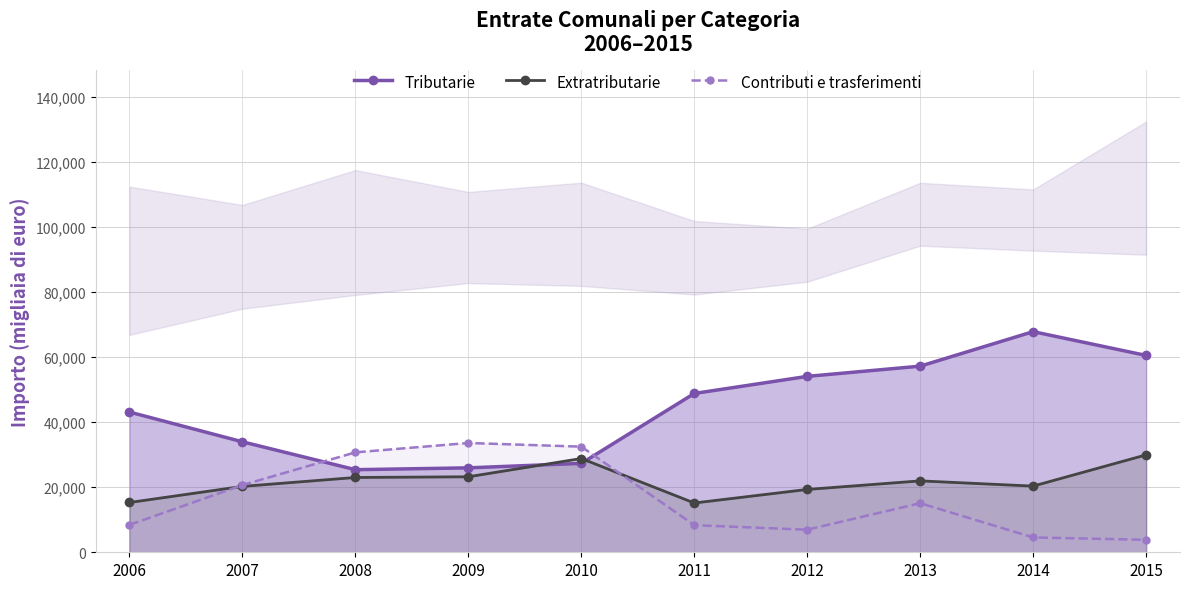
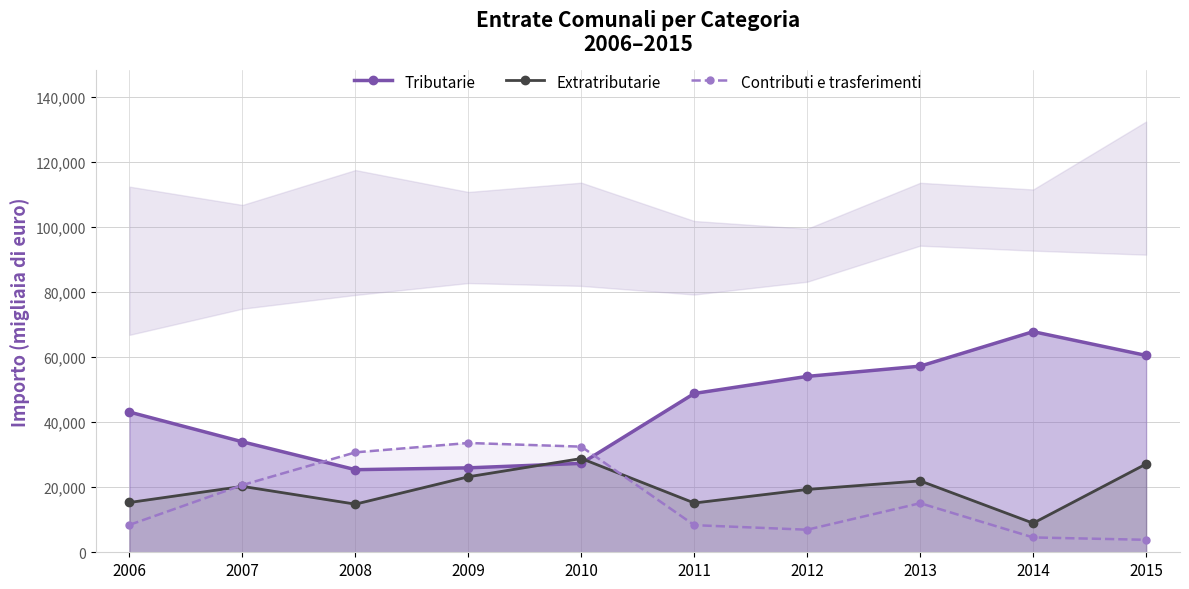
  {
    "Extratributarie": {
      "2006": "15,000",
-     "2008": "23,000",
+     "2008": "15,000",
      "2009": "23,000",
      "2010": "29,000",
      "2011": "15,000",
      "2012": "19,000",
      "2013": "22,000",
-     "2014": "20,000",
-     "2015": "30,000"
+     "2014": "9,000",
+     "2015": "27,000"
    }
  }
